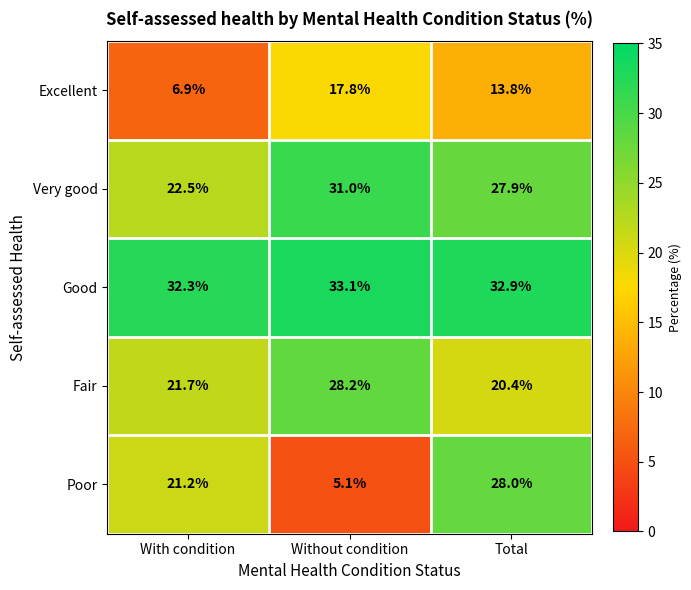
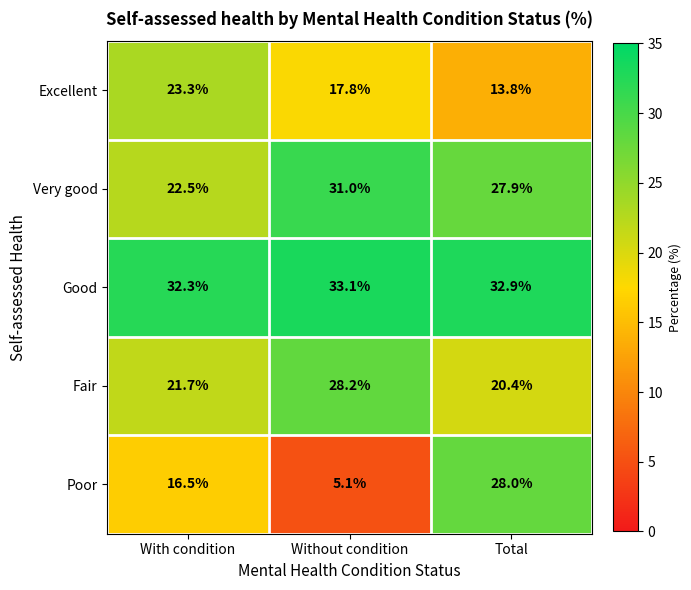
  {
    "Excellent": {
-     "With condition": "6.9%",
+     "With condition": "23.3%",
      "Without condition": "17.8%",
      "Total": "13.8%"
    },
    "Very good": {
      "With condition": "22.5%",
      "Without condition": "31.0%",
      "Total": "27.9%"
    },
    "Good": {
      "With condition": "32.3%",
      "Without condition": "33.1%",
      "Total": "32.9%"
    },
    "Fair": {
      "With condition": "21.7%",
      "Without condition": "28.2%",
      "Total": "20.4%"
    },
    "Poor": {
-     "With condition": "21.2%",
+     "With condition": "16.5%",
      "Without condition": "5.1%",
      "Total": "28.0%"
    }
  }
